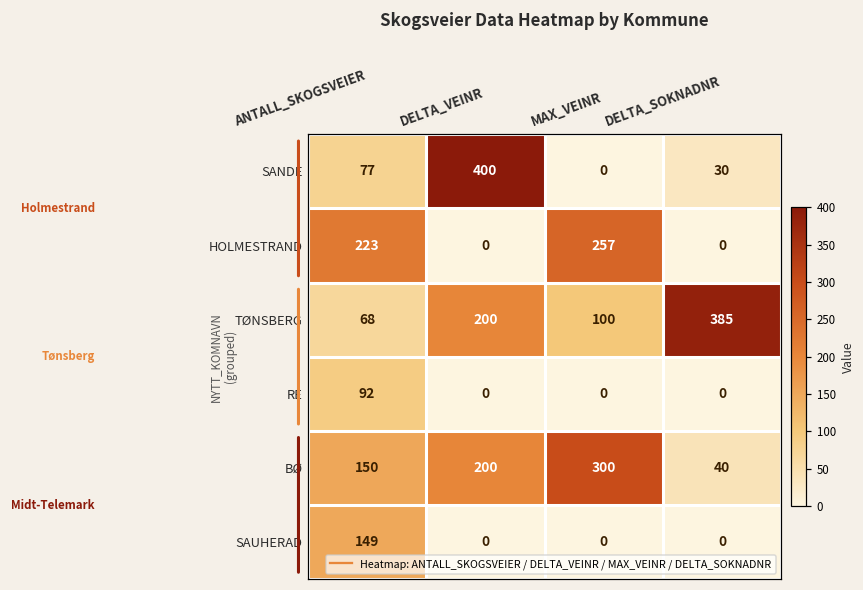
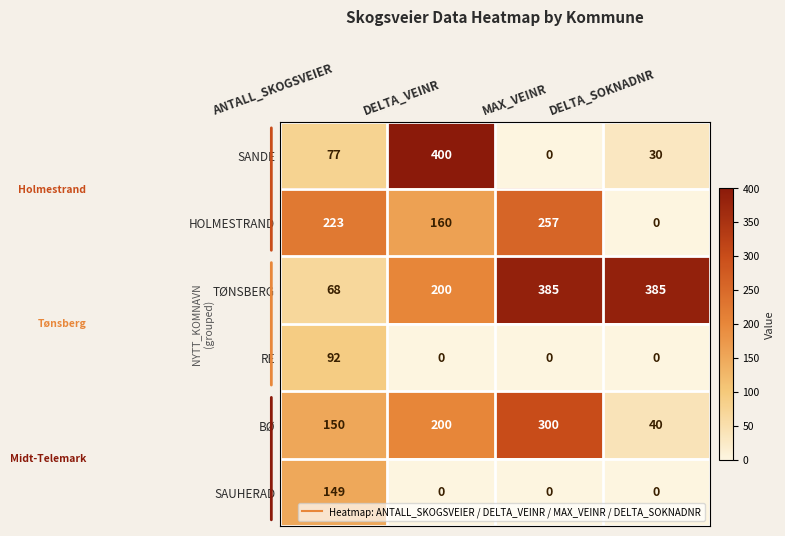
  {
    "SANDE": {
      "ANTALL_SKOGSVEIER": 77,
      "DELTA_VEINR": 400,
      "MAX_VEINR": 0,
      "DELTA_SOKNADNR": 30
    },
    "HOLMESTRAND": {
      "ANTALL_SKOGSVEIER": 223,
-     "DELTA_VEINR": 0,
+     "DELTA_VEINR": 160,
      "MAX_VEINR": 257,
      "DELTA_SOKNADNR": 0
    },
    "TØNSBERG": {
      "ANTALL_SKOGSVEIER": 68,
      "DELTA_VEINR": 200,
-     "MAX_VEINR": 100,
+     "MAX_VEINR": 385,
      "DELTA_SOKNADNR": 385
    },
    "RE": {
      "ANTALL_SKOGSVEIER": 92,
      "DELTA_VEINR": 0,
      "MAX_VEINR": 0,
      "DELTA_SOKNADNR": 0
    },
    "BØ": {
      "ANTALL_SKOGSVEIER": 150,
      "DELTA_VEINR": 200,
      "MAX_VEINR": 300,
      "DELTA_SOKNADNR": 40
    },
    "SAUHERAD": {
      "ANTALL_SKOGSVEIER": 149,
      "DELTA_VEINR": 0,
      "MAX_VEINR": 0,
      "DELTA_SOKNADNR": 0
    }
  }
